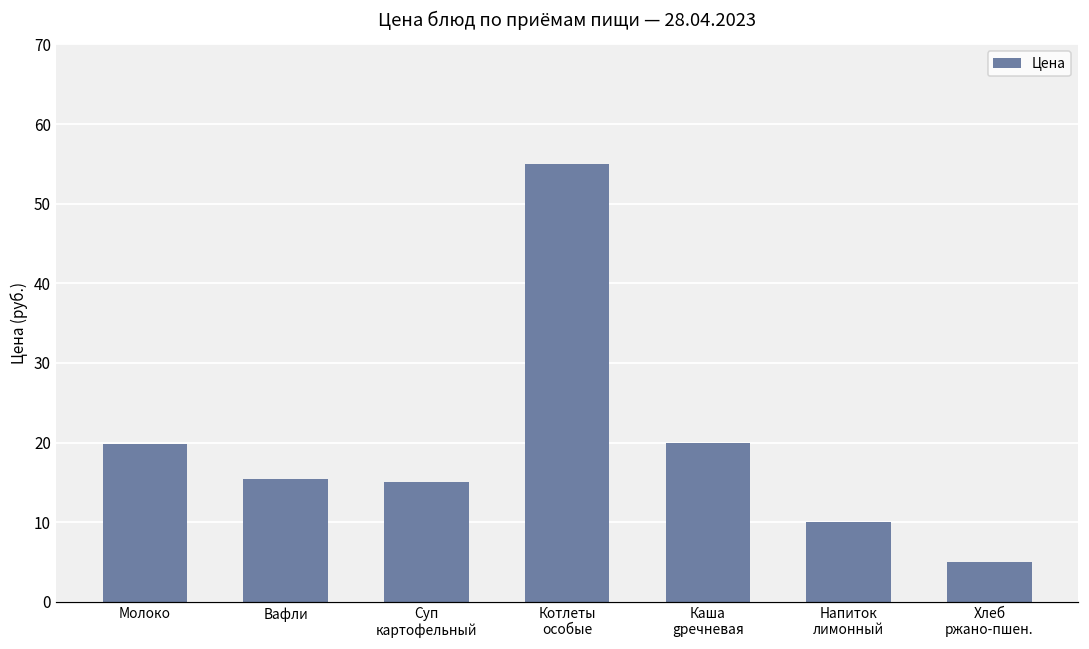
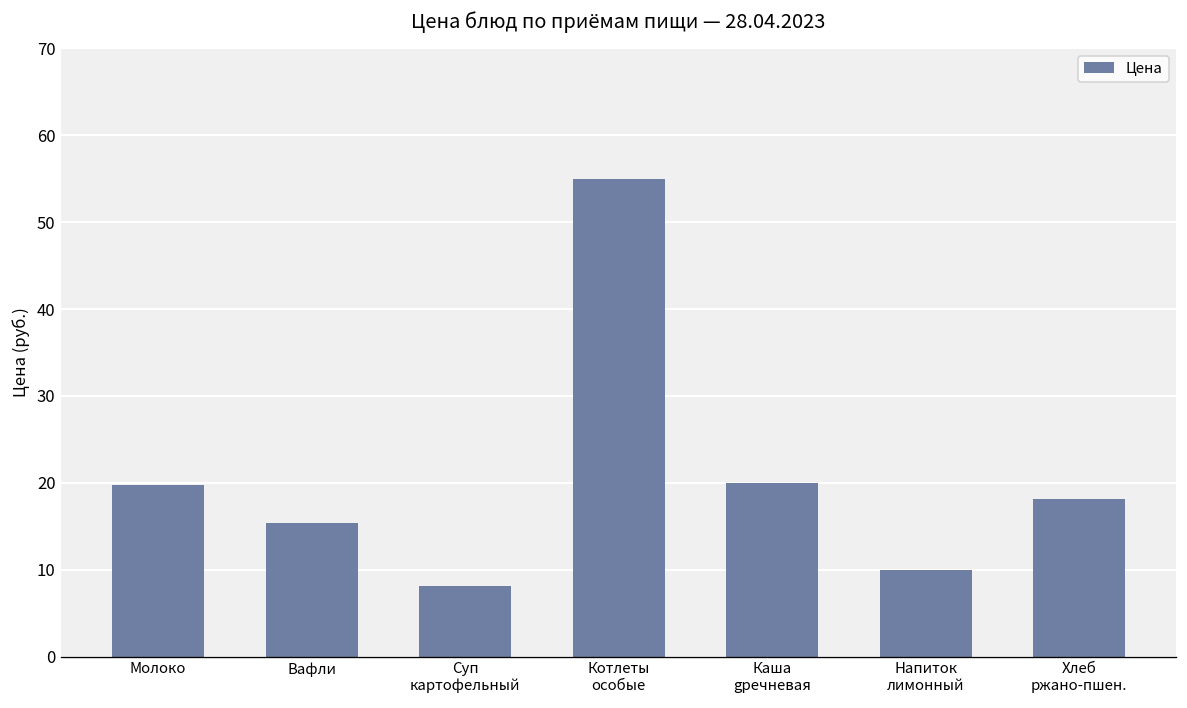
  {
    "Молоко": 20,
    "Вафли": 15,
-   "Суп картофельный": 15,
+   "Суп картофельный": 8,
    "Котлеты особые": 55,
    "Каша gречневая": 20,
    "Напиток лимонный": 10,
-   "Хлеб ржано-пшен.": 5
+   "Хлеб ржано-пшен.": 18
  }
